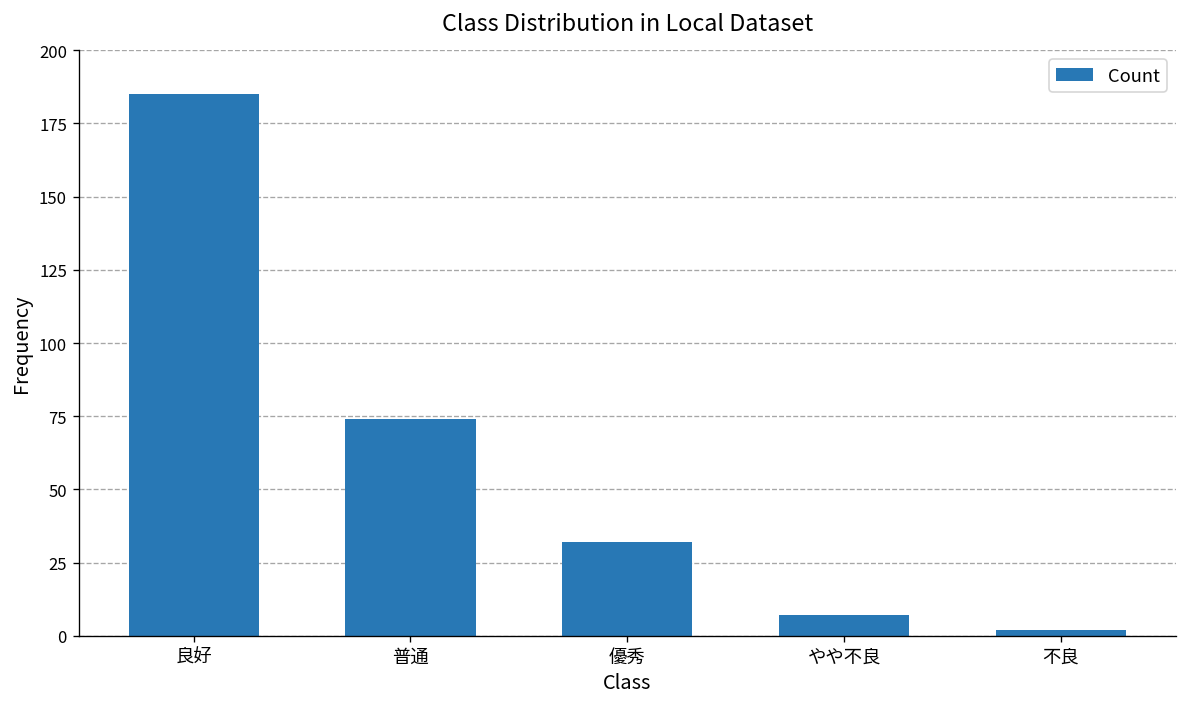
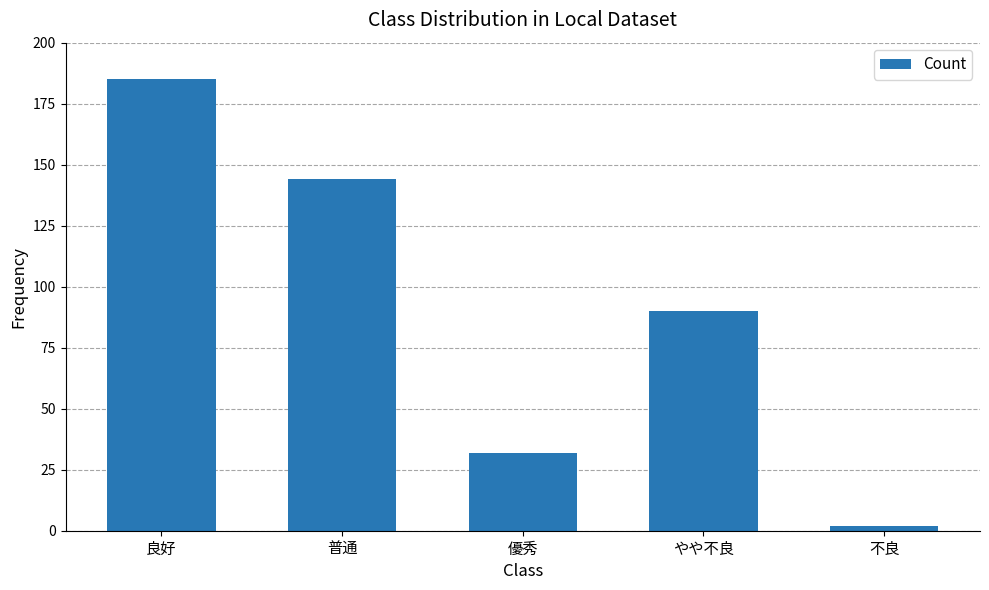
  {
    "良好": 185,
-   "普通": 74,
+   "普通": 144,
    "優秀": 32,
-   "やや不良": 7,
+   "やや不良": 90,
    "不良": 2
  }
